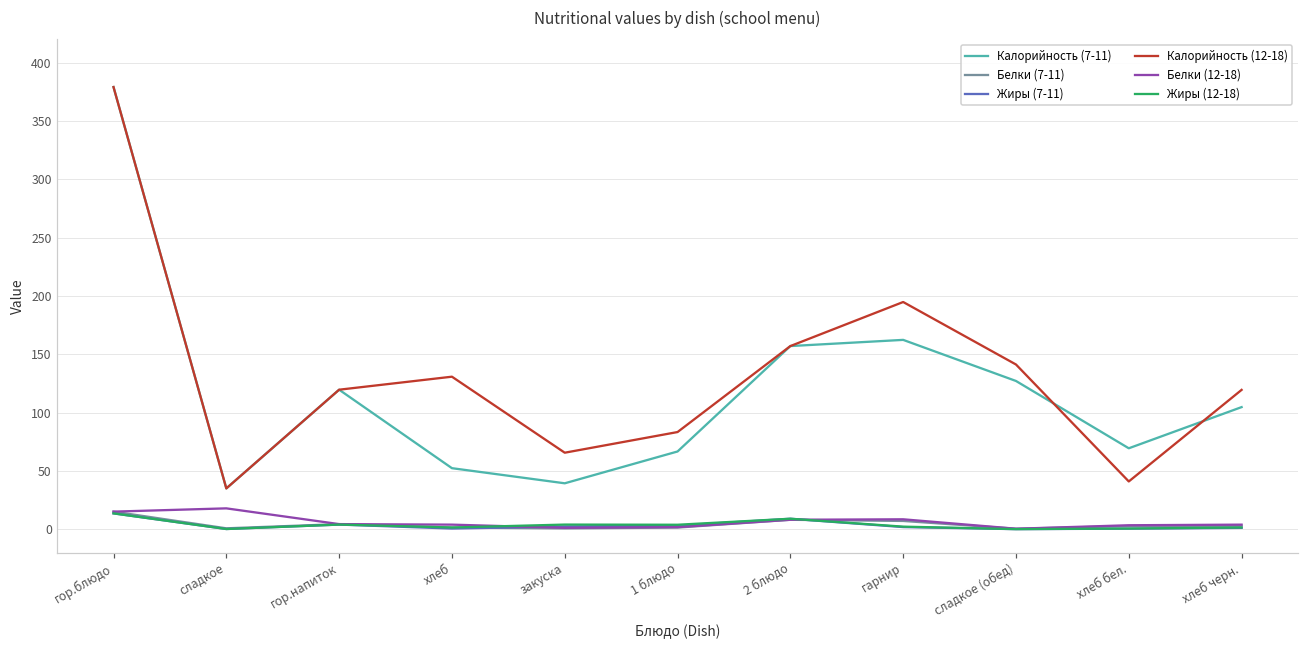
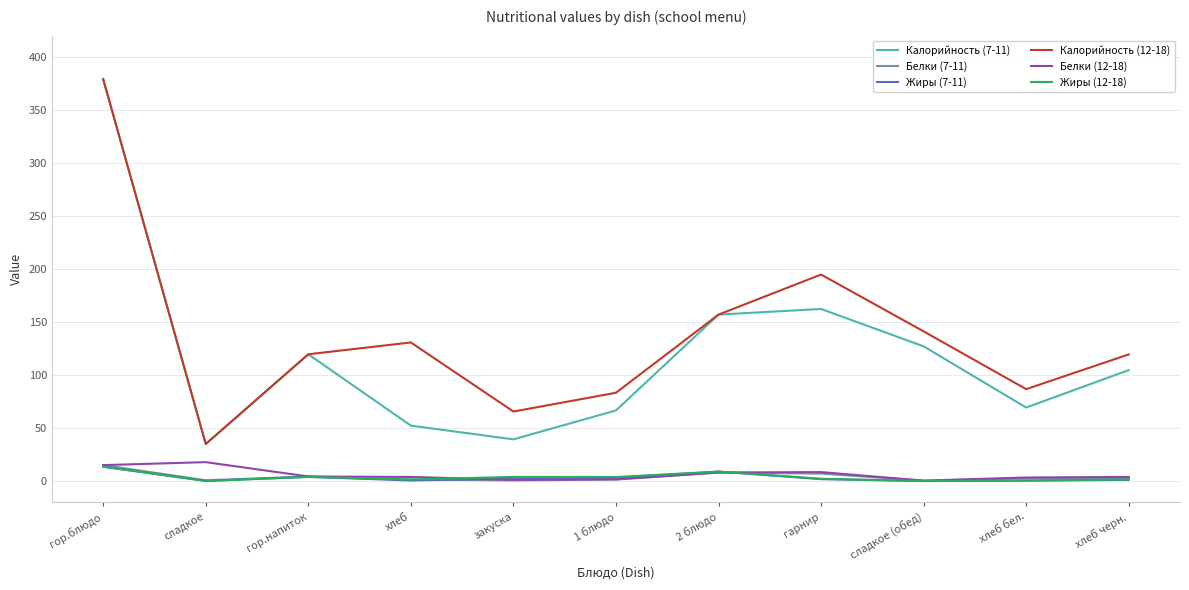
  {
    "Калорийность (12-18)": {
      "хлеб": 131,
      "закуска": 66,
      "1 блюдо": 83,
      "гарнир": 195,
      "сладкое (обед)": 141,
-     "хлеб бел.": 41,
+     "хлеб бел.": 87,
      "хлеб черн.": 119
    },
    "Белки (12-18)": {
      "сладкое": 18,
      "хлеб": 4
    }
  }
